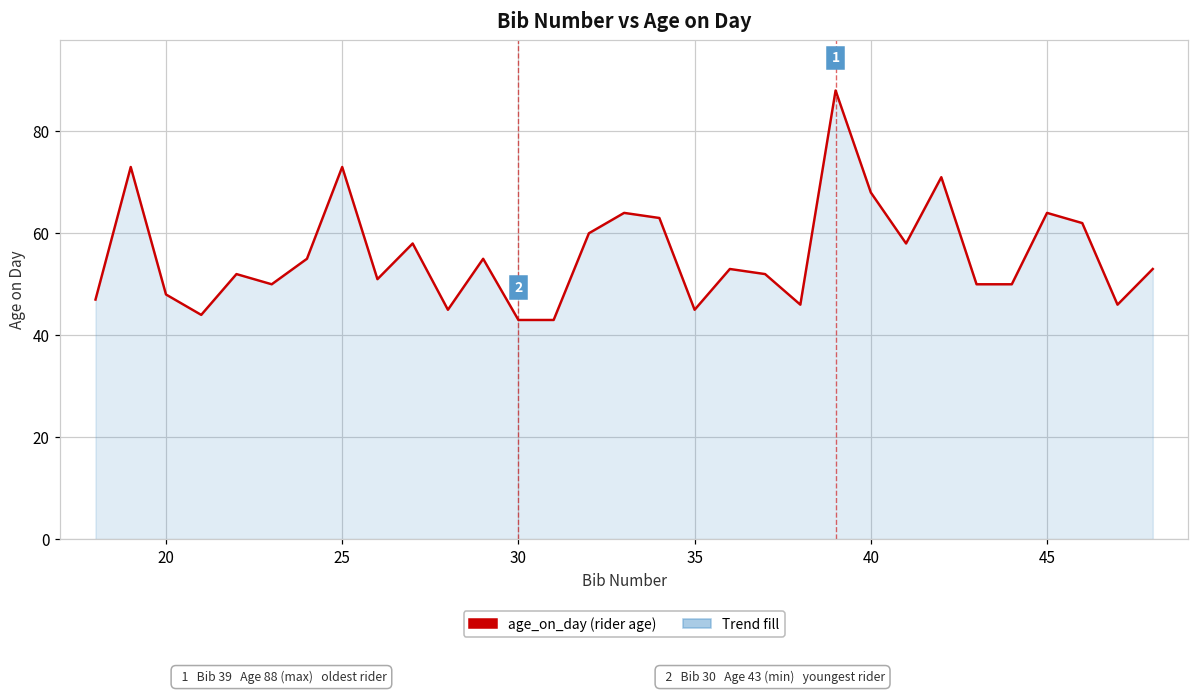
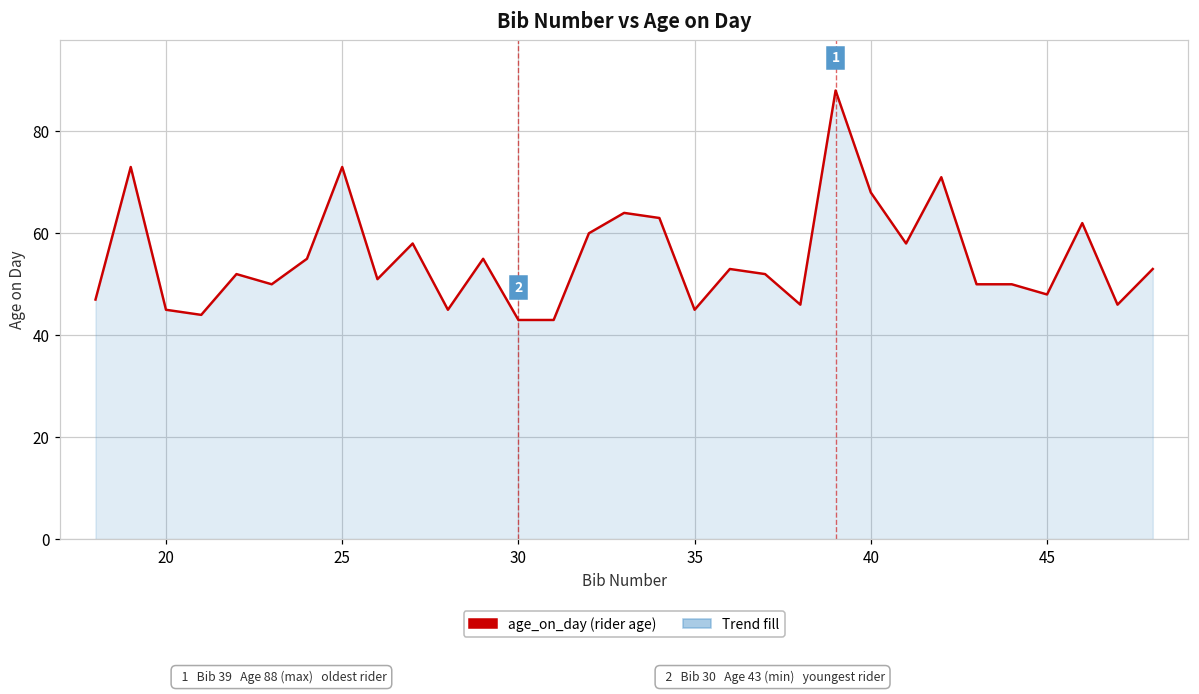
  {
-   "20": 48,
+   "20": 45,
    "25": 73,
    "35": 45,
    "40": 68,
-   "45": 64
+   "45": 48
  }
